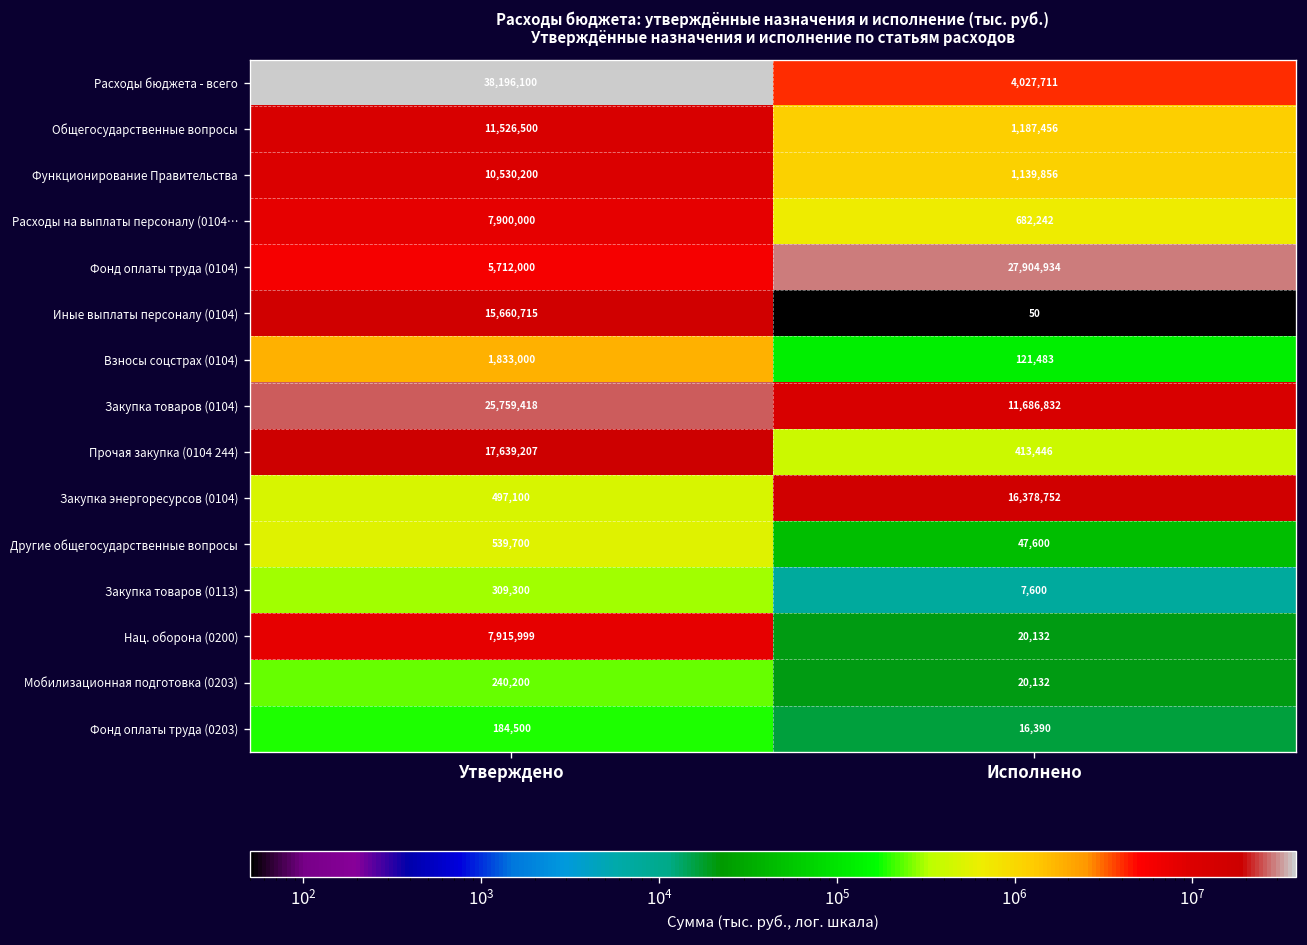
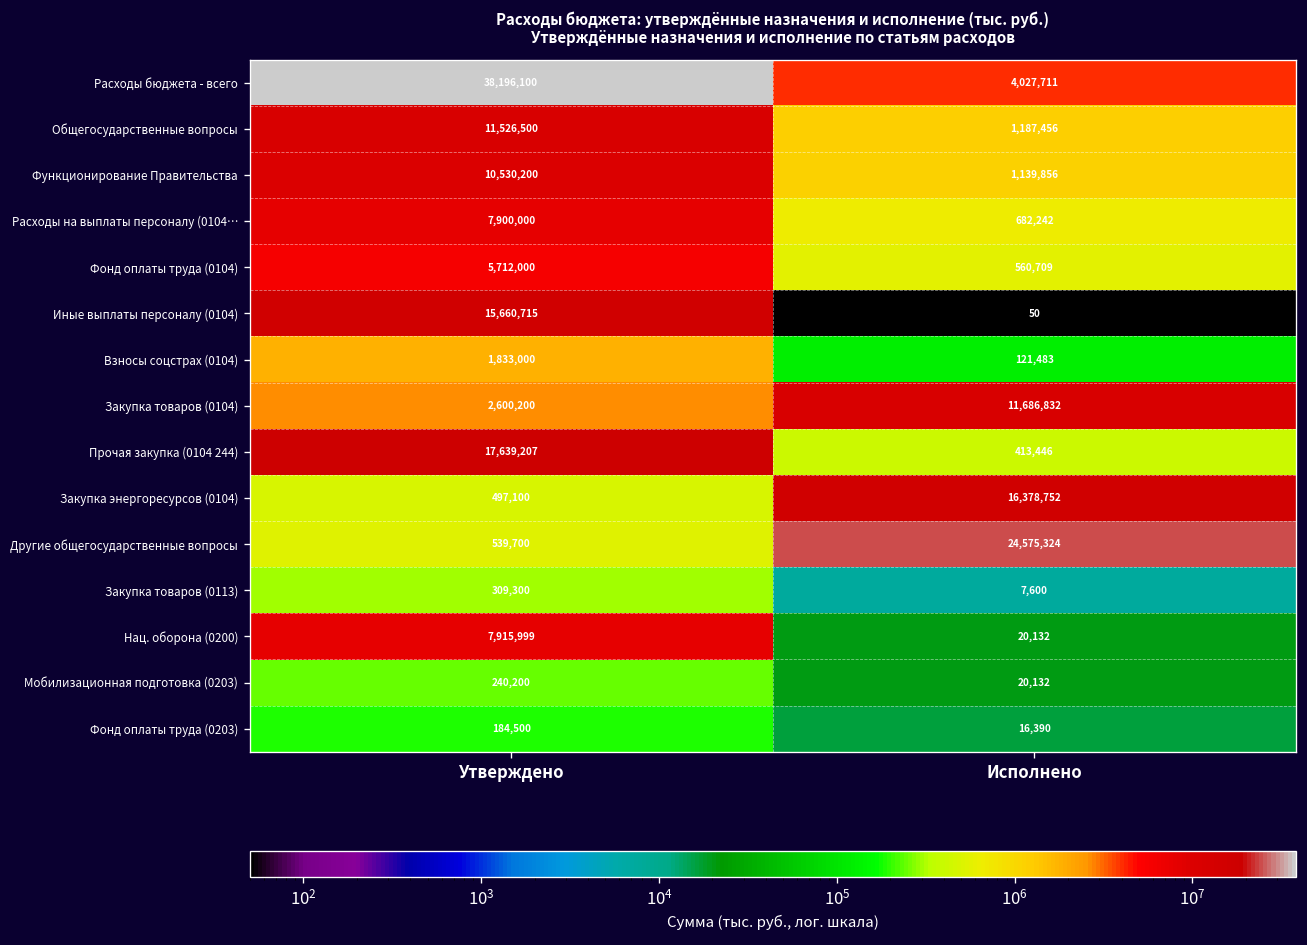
  {
    "Фонд оплаты труда (0104)": {
-     "Исполнено": "27,904,934"
+     "Исполнено": "560,709"
    },
    "Закупка товаров (0104)": {
-     "Утверждено": "25,759,418"
+     "Утверждено": "2,600,200"
    },
    "Другие общегосударственные вопросы": {
-     "Исполнено": "47,600"
+     "Исполнено": "24,575,324"
    }
  }
